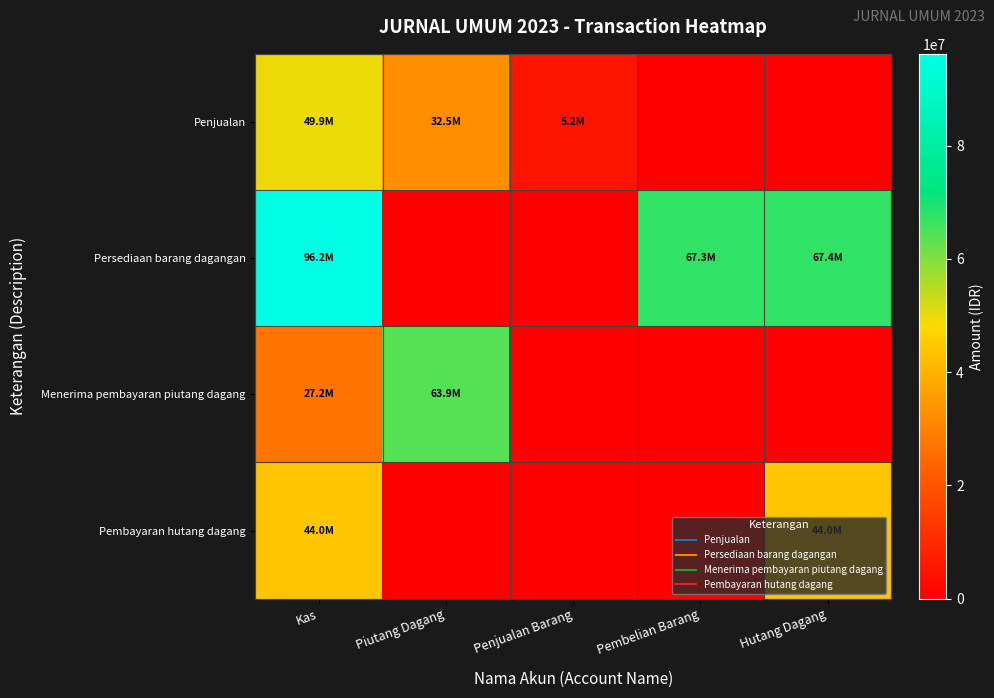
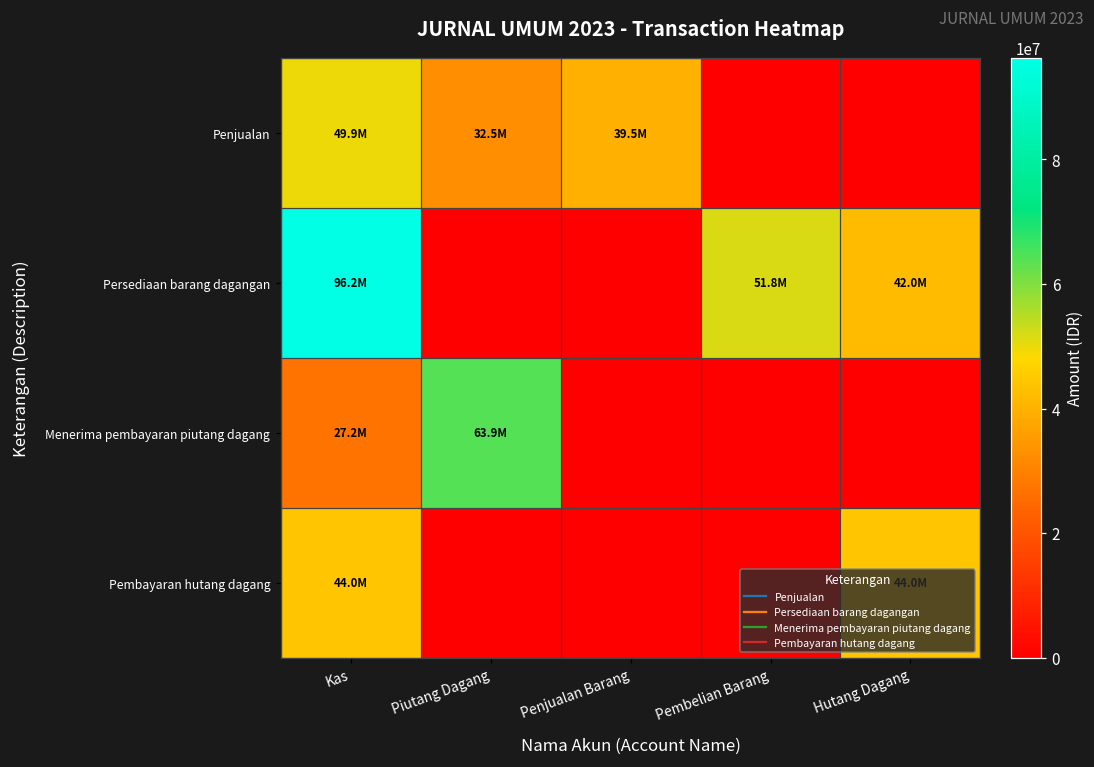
  {
    "Penjualan": {
      "Kas": "49.9M",
      "Piutang Dagang": "32.5M",
-     "Penjualan Barang": "5.2M"
+     "Penjualan Barang": "39.5M"
    },
    "Persediaan barang dagangan": {
      "Kas": "96.2M",
-     "Pembelian Barang": "67.3M",
-     "Hutang Dagang": "67.4M"
+     "Pembelian Barang": "51.8M",
+     "Hutang Dagang": "42.0M"
    },
    "Menerima pembayaran piutang dagang": {
      "Kas": "27.2M",
      "Piutang Dagang": "63.9M"
    },
    "Pembayaran hutang dagang": {
      "Kas": "44.0M"
    }
  }
